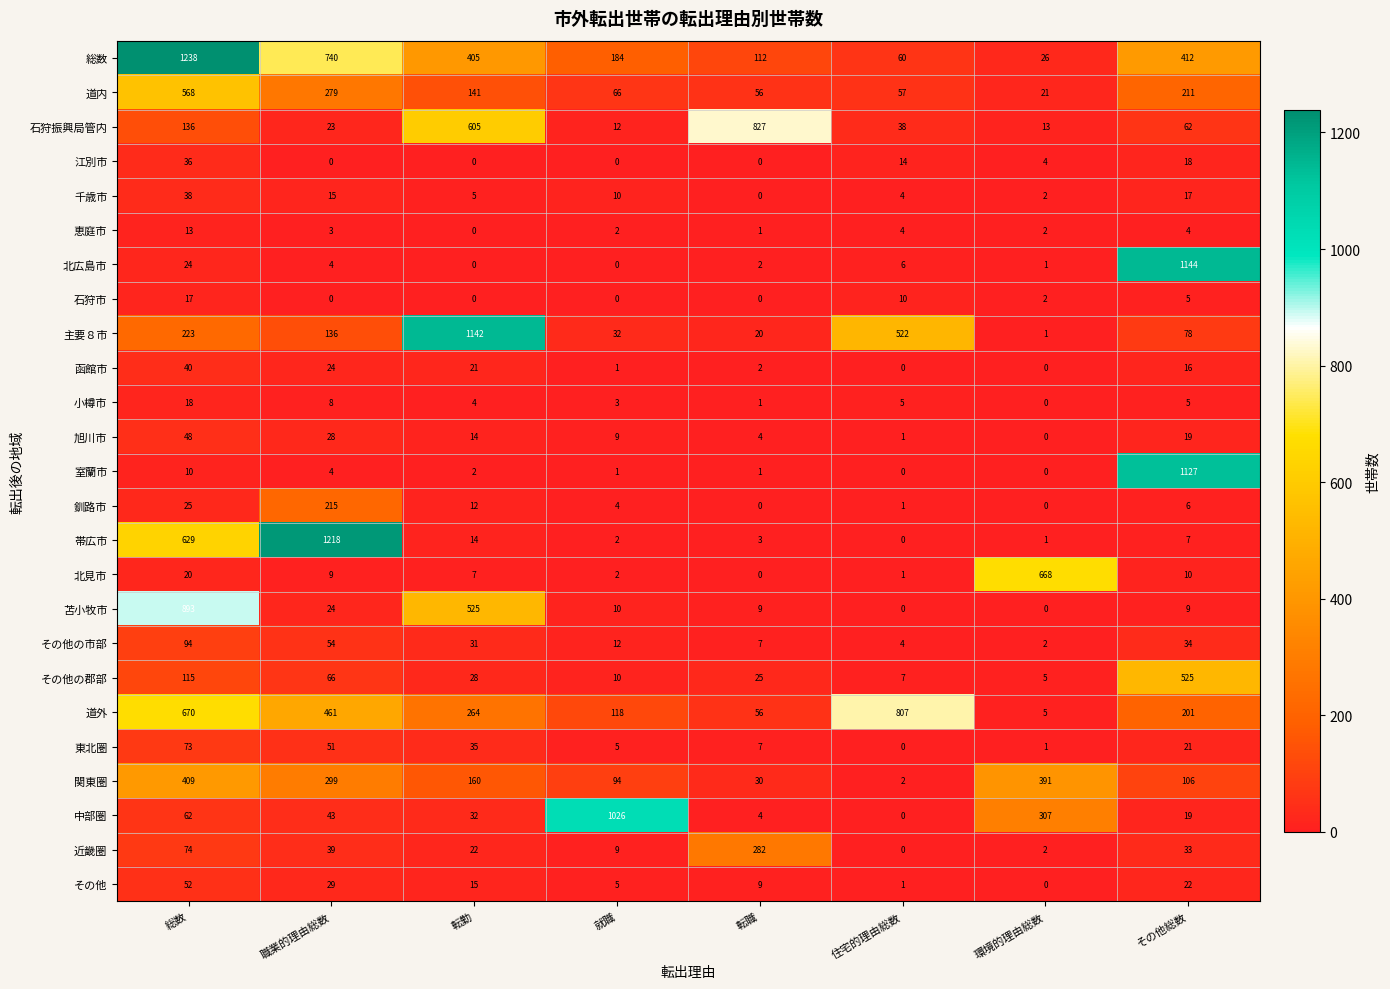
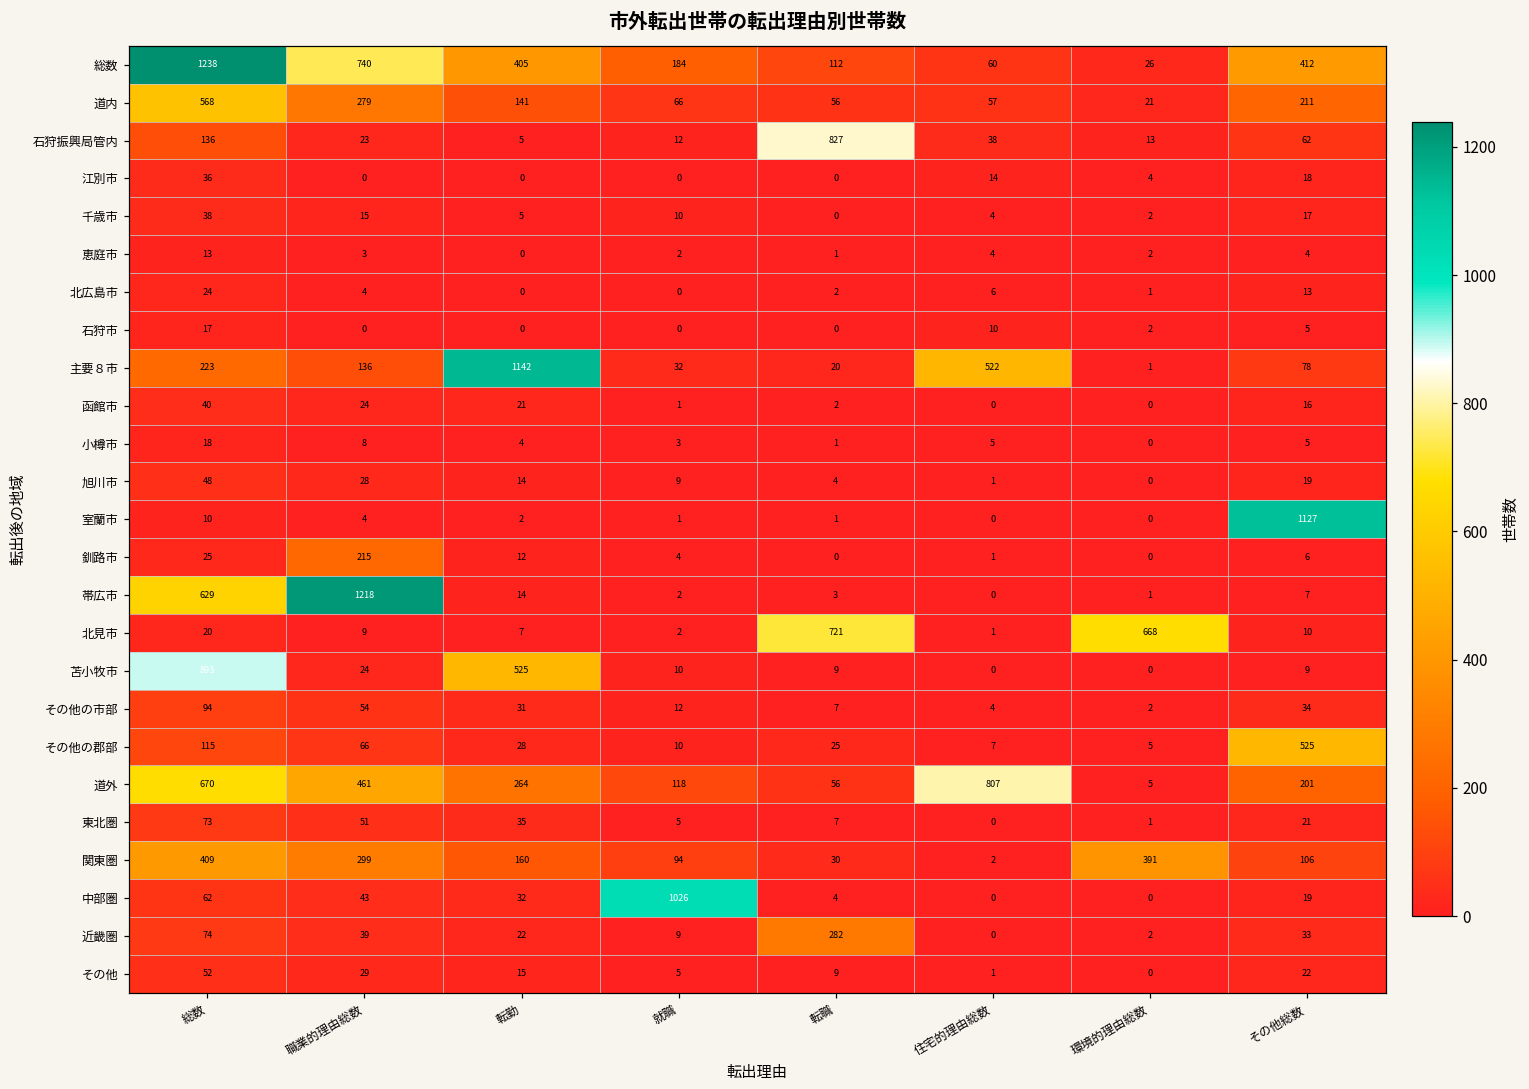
  {
    "総数": {
      "総数": 1238,
      "職業的理由総数": 740,
      "転勤": 405,
      "就職": 184,
      "転職": 112,
      "住宅的理由総数": 60,
      "環境的理由総数": 26,
      "その他総数": 412
    },
    "道内": {
      "総数": 568,
      "職業的理由総数": 279,
      "転勤": 141,
      "就職": 66,
      "転職": 56,
      "住宅的理由総数": 57,
      "環境的理由総数": 21,
      "その他総数": 211
    },
    "石狩振興局管内": {
      "総数": 136,
      "職業的理由総数": 23,
-     "転勤": 605,
+     "転勤": 5,
      "就職": 12,
      "転職": 827,
      "住宅的理由総数": 38,
      "環境的理由総数": 13,
      "その他総数": 62
    },
    "江別市": {
      "総数": 36,
      "職業的理由総数": 0,
      "転勤": 0,
      "就職": 0,
      "転職": 0,
      "住宅的理由総数": 14,
      "環境的理由総数": 4,
      "その他総数": 18
    },
    "千歳市": {
      "総数": 38,
      "職業的理由総数": 15,
      "転勤": 5,
      "就職": 10,
      "転職": 0,
      "住宅的理由総数": 4,
      "環境的理由総数": 2,
      "その他総数": 17
    },
    "恵庭市": {
      "総数": 13,
      "職業的理由総数": 3,
      "転勤": 0,
      "就職": 2,
      "転職": 1,
      "住宅的理由総数": 4,
      "環境的理由総数": 2,
      "その他総数": 4
    },
    "北広島市": {
      "総数": 24,
      "職業的理由総数": 4,
      "転勤": 0,
      "就職": 0,
      "転職": 2,
      "住宅的理由総数": 6,
      "環境的理由総数": 1,
-     "その他総数": 1144
+     "その他総数": 13
    },
    "石狩市": {
      "総数": 17,
      "職業的理由総数": 0,
      "転勤": 0,
      "就職": 0,
      "転職": 0,
      "住宅的理由総数": 10,
      "環境的理由総数": 2,
      "その他総数": 5
    },
    "主要８市": {
      "総数": 223,
      "職業的理由総数": 136,
      "転勤": 1142,
      "就職": 32,
      "転職": 20,
      "住宅的理由総数": 522,
      "環境的理由総数": 1,
      "その他総数": 78
    },
    "函館市": {
      "総数": 40,
      "職業的理由総数": 24,
      "転勤": 21,
      "就職": 1,
      "転職": 2,
      "住宅的理由総数": 0,
      "環境的理由総数": 0,
      "その他総数": 16
    },
    "小樽市": {
      "総数": 18,
      "職業的理由総数": 8,
      "転勤": 4,
      "就職": 3,
      "転職": 1,
      "住宅的理由総数": 5,
      "環境的理由総数": 0,
      "その他総数": 5
    },
    "旭川市": {
      "総数": 48,
      "職業的理由総数": 28,
      "転勤": 14,
      "就職": 9,
      "転職": 4,
      "住宅的理由総数": 1,
      "環境的理由総数": 0,
      "その他総数": 19
    },
    "室蘭市": {
      "総数": 10,
      "職業的理由総数": 4,
      "転勤": 2,
      "就職": 1,
      "転職": 1,
      "住宅的理由総数": 0,
      "環境的理由総数": 0,
      "その他総数": 1127
    },
    "釧路市": {
      "総数": 25,
      "職業的理由総数": 215,
      "転勤": 12,
      "就職": 4,
      "転職": 0,
      "住宅的理由総数": 1,
      "環境的理由総数": 0,
      "その他総数": 6
    },
    "帯広市": {
      "総数": 629,
      "職業的理由総数": 1218,
      "転勤": 14,
      "就職": 2,
      "転職": 3,
      "住宅的理由総数": 0,
      "環境的理由総数": 1,
      "その他総数": 7
    },
    "北見市": {
      "総数": 20,
      "職業的理由総数": 9,
      "転勤": 7,
      "就職": 2,
-     "転職": 0,
+     "転職": 721,
      "住宅的理由総数": 1,
      "環境的理由総数": 668,
      "その他総数": 10
    },
    "苫小牧市": {
      "総数": 893,
      "職業的理由総数": 24,
      "転勤": 525,
      "就職": 10,
      "転職": 9,
      "住宅的理由総数": 0,
      "環境的理由総数": 0,
      "その他総数": 9
    },
    "その他の市部": {
      "総数": 94,
      "職業的理由総数": 54,
      "転勤": 31,
      "就職": 12,
      "転職": 7,
      "住宅的理由総数": 4,
      "環境的理由総数": 2,
      "その他総数": 34
    },
    "その他の郡部": {
      "総数": 115,
      "職業的理由総数": 66,
      "転勤": 28,
      "就職": 10,
      "転職": 25,
      "住宅的理由総数": 7,
      "環境的理由総数": 5,
      "その他総数": 525
    },
    "道外": {
      "総数": 670,
      "職業的理由総数": 461,
      "転勤": 264,
      "就職": 118,
      "転職": 56,
      "住宅的理由総数": 807,
      "環境的理由総数": 5,
      "その他総数": 201
    },
    "東北圏": {
      "総数": 73,
      "職業的理由総数": 51,
      "転勤": 35,
      "就職": 5,
      "転職": 7,
      "住宅的理由総数": 0,
      "環境的理由総数": 1,
      "その他総数": 21
    },
    "関東圏": {
      "総数": 409,
      "職業的理由総数": 299,
      "転勤": 160,
      "就職": 94,
      "転職": 30,
      "住宅的理由総数": 2,
      "環境的理由総数": 391,
      "その他総数": 106
    },
    "中部圏": {
      "総数": 62,
      "職業的理由総数": 43,
      "転勤": 32,
      "就職": 1026,
      "転職": 4,
      "住宅的理由総数": 0,
-     "環境的理由総数": 307,
+     "環境的理由総数": 0,
      "その他総数": 19
    },
    "近畿圏": {
      "総数": 74,
      "職業的理由総数": 39,
      "転勤": 22,
      "就職": 9,
      "転職": 282,
      "住宅的理由総数": 0,
      "環境的理由総数": 2,
      "その他総数": 33
    },
    "その他": {
      "総数": 52,
      "職業的理由総数": 29,
      "転勤": 15,
      "就職": 5,
      "転職": 9,
      "住宅的理由総数": 1,
      "環境的理由総数": 0,
      "その他総数": 22
    }
  }
